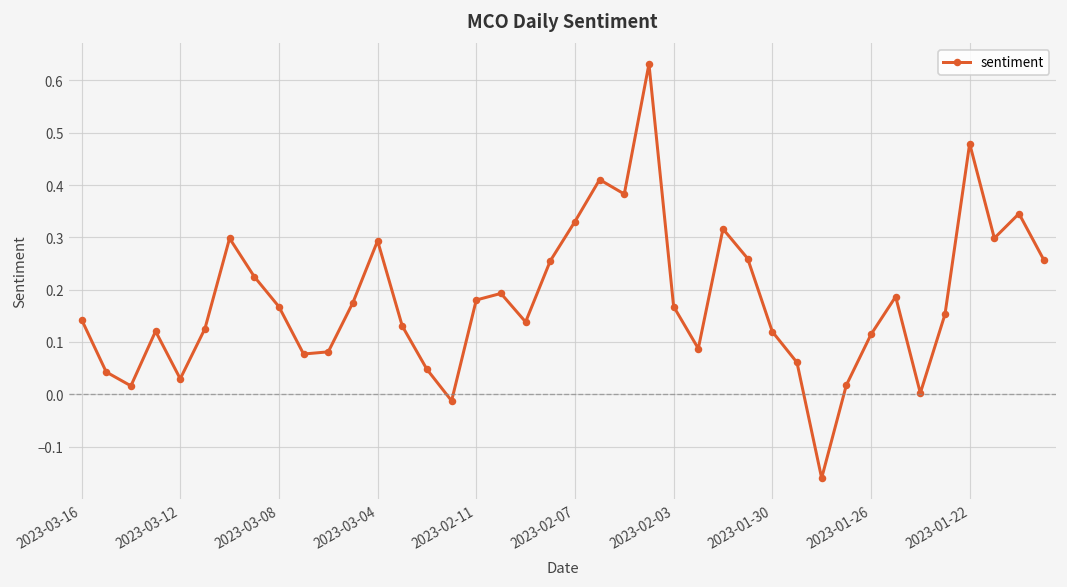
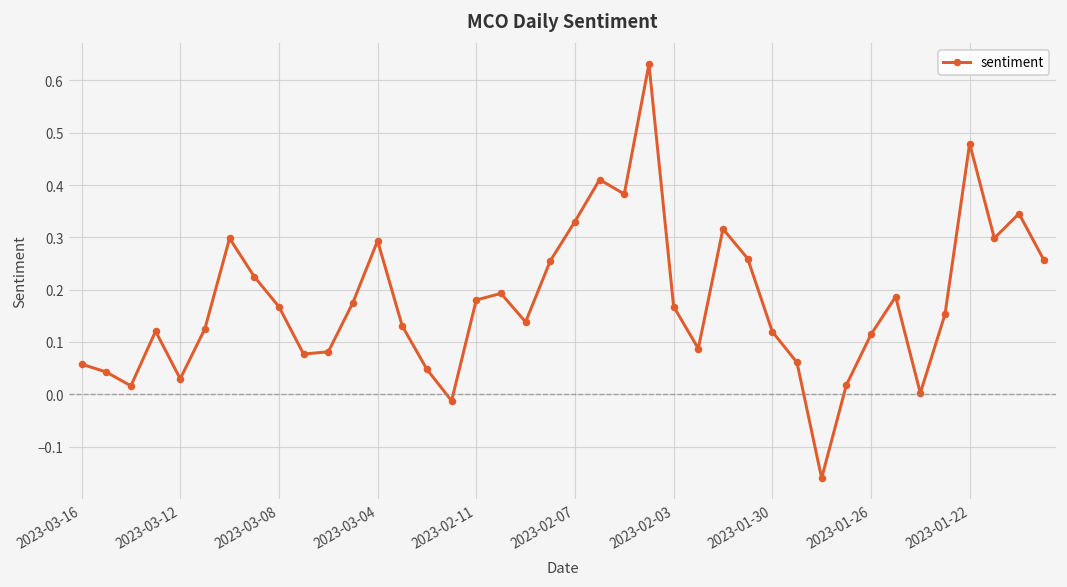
  {
-   "2023-03-16": 0.14,
+   "2023-03-16": 0.06,
    "2023-03-12": 0.03,
    "2023-03-08": 0.17,
    "2023-03-04": 0.29,
    "2023-02-11": 0.18,
    "2023-02-07": 0.33,
    "2023-02-03": 0.17,
    "2023-01-30": 0.12,
    "2023-01-26": 0.11,
    "2023-01-22": 0.48
  }
